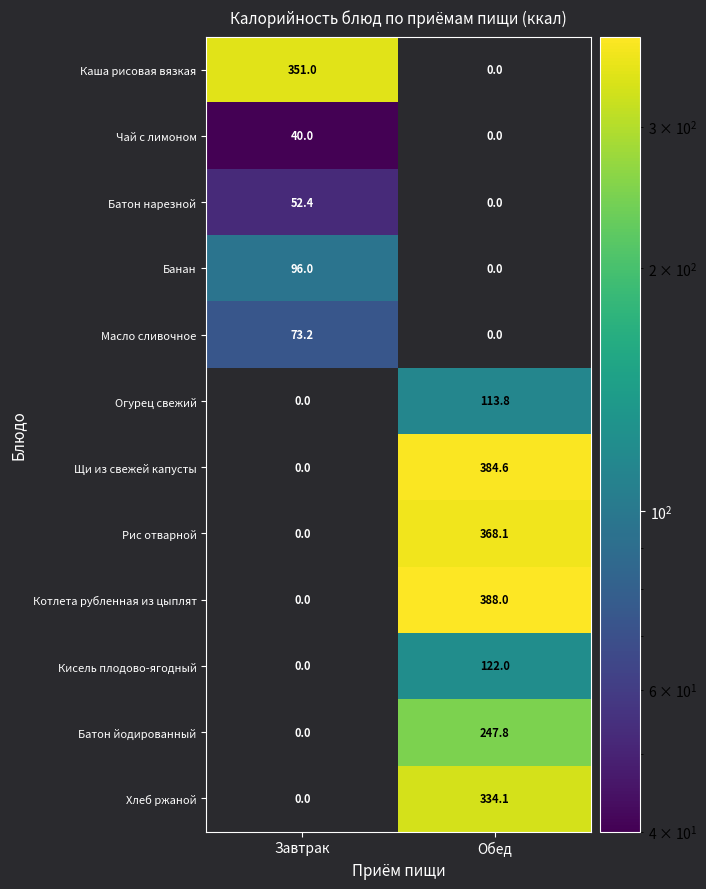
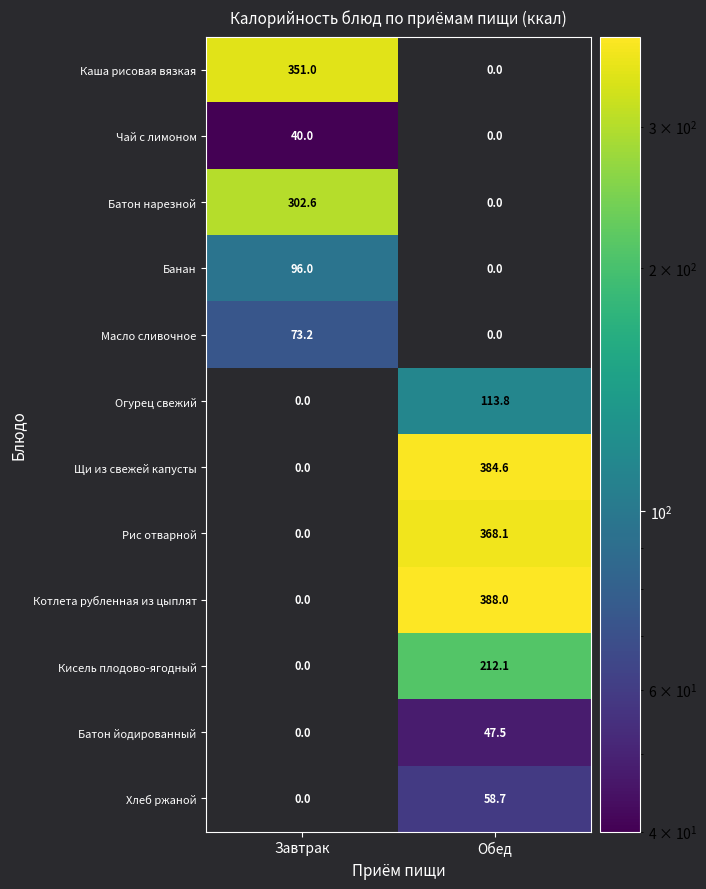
  {
    "Каша рисовая вязкая": {
      "Завтрак": 351.0,
      "Обед": 0.0
    },
    "Чай с лимоном": {
      "Завтрак": 40.0,
      "Обед": 0.0
    },
    "Батон нарезной": {
-     "Завтрак": 52.4,
+     "Завтрак": 302.6,
      "Обед": 0.0
    },
    "Банан": {
      "Завтрак": 96.0,
      "Обед": 0.0
    },
    "Масло сливочное": {
      "Завтрак": 73.2,
      "Обед": 0.0
    },
    "Огурец свежий": {
      "Завтрак": 0.0,
      "Обед": 113.8
    },
    "Щи из свежей капусты": {
      "Завтрак": 0.0,
      "Обед": 384.6
    },
    "Рис отварной": {
      "Завтрак": 0.0,
      "Обед": 368.1
    },
    "Котлета рубленная из цыплят": {
      "Завтрак": 0.0,
      "Обед": 388.0
    },
    "Кисель плодово-ягодный": {
      "Завтрак": 0.0,
-     "Обед": 122.0
+     "Обед": 212.1
    },
    "Батон йодированный": {
      "Завтрак": 0.0,
-     "Обед": 247.8
+     "Обед": 47.5
    },
    "Хлеб ржаной": {
      "Завтрак": 0.0,
-     "Обед": 334.1
+     "Обед": 58.7
    }
  }
